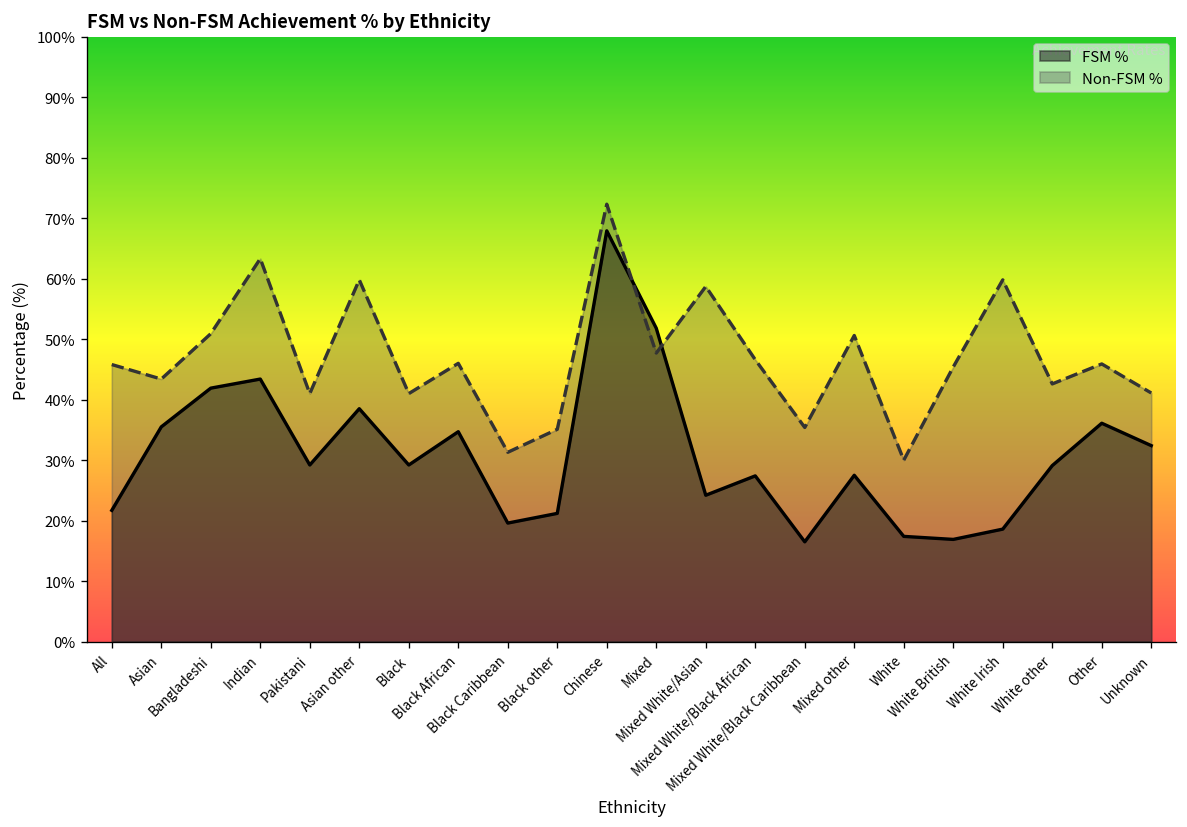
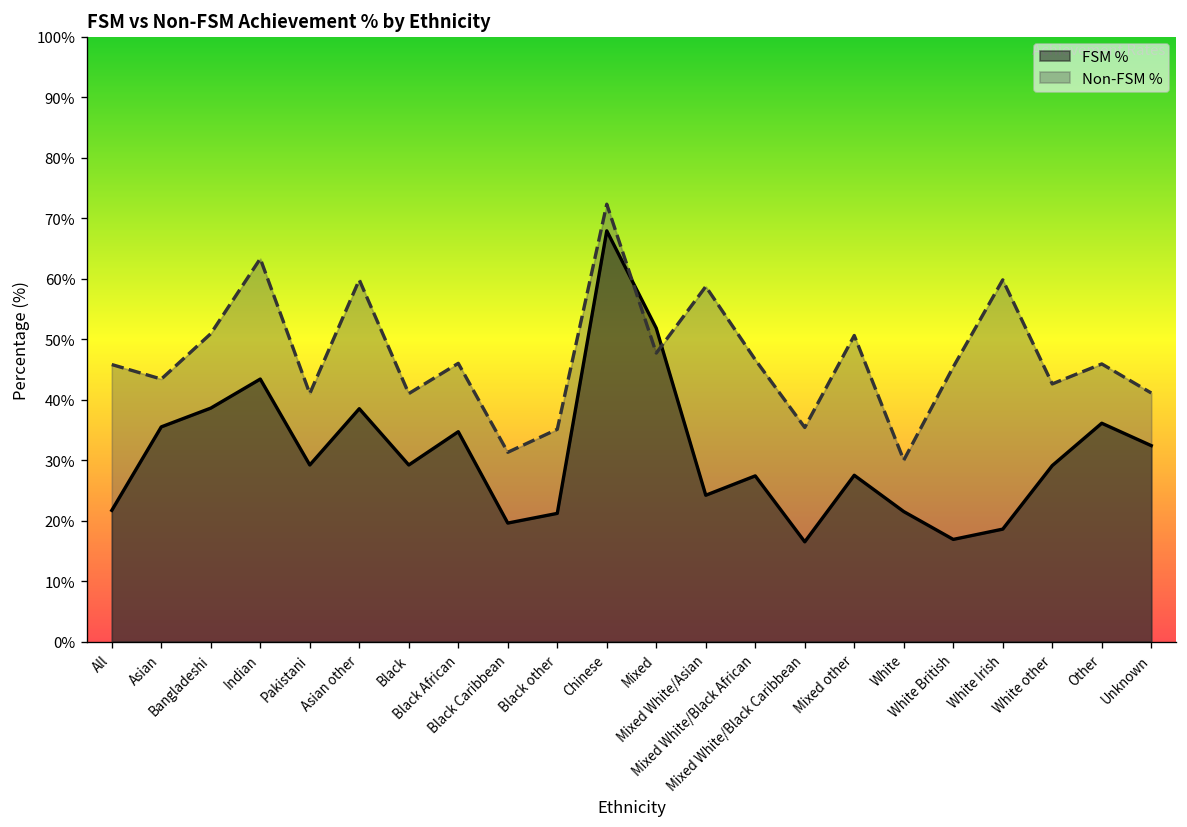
  {
    "FSM %": {
      "All": "22%",
      "Asian": "36%",
-     "Bangladeshi": "42%",
+     "Bangladeshi": "39%",
      "Indian": "43%",
      "Pakistani": "29%",
      "Asian other": "39%",
      "Black": "29%",
      "Black African": "35%",
      "Black Caribbean": "20%",
      "Black other": "21%",
      "Chinese": "68%",
      "Mixed": "52%",
      "Mixed White/Asian": "24%",
      "Mixed White/Black African": "27%",
      "Mixed White/Black Caribbean": "17%",
      "Mixed other": "28%",
-     "White": "17%",
+     "White": "22%",
      "White British": "17%",
      "White Irish": "19%",
      "White other": "29%",
      "Other": "36%",
      "Unknown": "32%"
    },
    "Non-FSM %": {
      "All": "46%",
      "Asian": "43%",
      "Bangladeshi": "51%",
      "Indian": "63%",
      "Pakistani": "41%",
      "Asian other": "60%",
      "Black": "41%",
      "Black African": "46%",
      "Black Caribbean": "31%",
      "Black other": "35%",
      "Chinese": "72%",
      "Mixed": "48%",
      "Mixed White/Asian": "59%",
      "Mixed White/Black African": "47%",
      "Mixed White/Black Caribbean": "35%",
      "Mixed other": "51%",
      "White": "30%",
      "White British": "45%",
      "White Irish": "60%",
      "White other": "43%",
      "Other": "46%",
      "Unknown": "41%"
    }
  }
